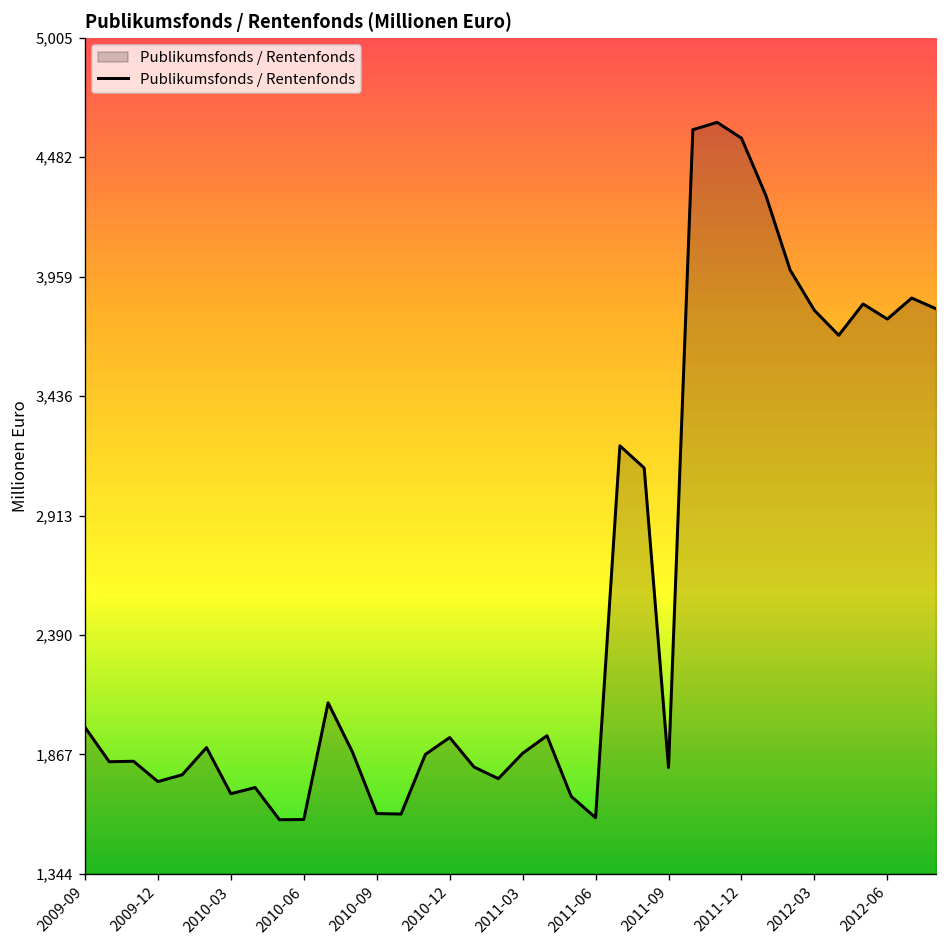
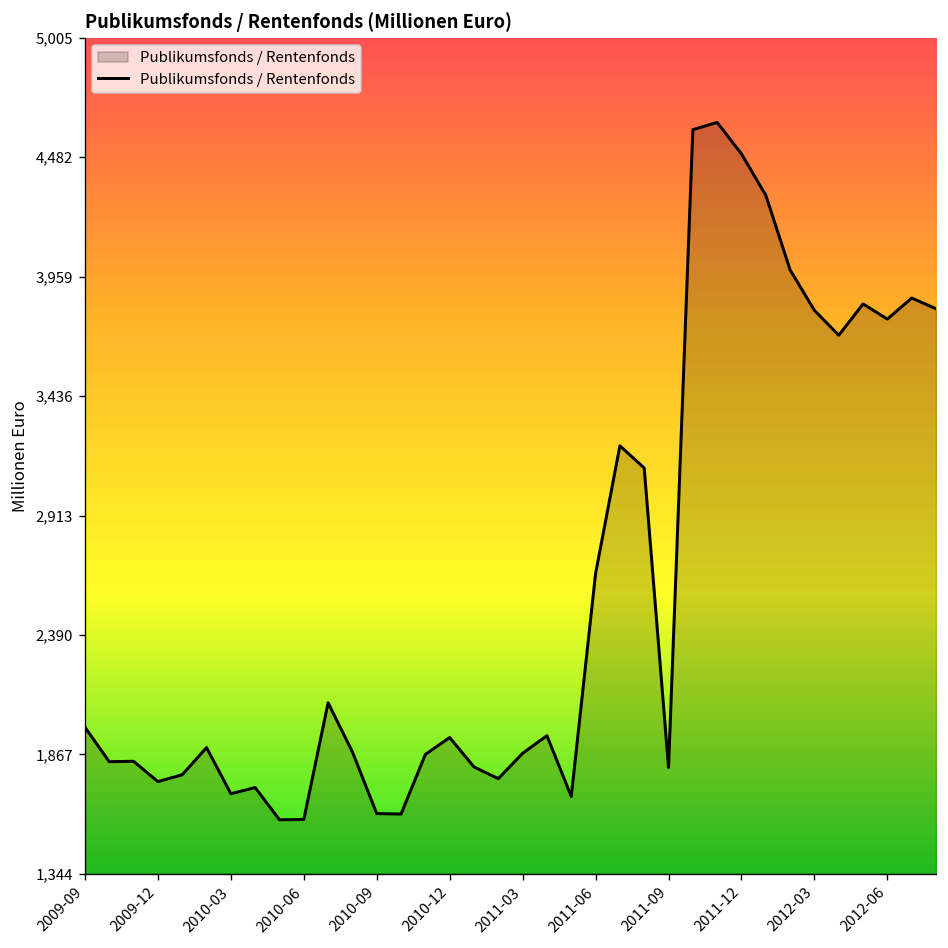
  {
    "2009-09": "1,990",
    "2009-12": "1,750",
    "2010-03": "1,700",
    "2010-06": "1,580",
    "2010-09": "1,610",
    "2010-12": "1,940",
    "2011-03": "1,870",
-   "2011-06": "1,590",
+   "2011-06": "2,660",
    "2011-09": "1,810",
-   "2011-12": "4,570",
+   "2011-12": "4,500",
    "2012-03": "3,810",
    "2012-06": "3,770"
  }
